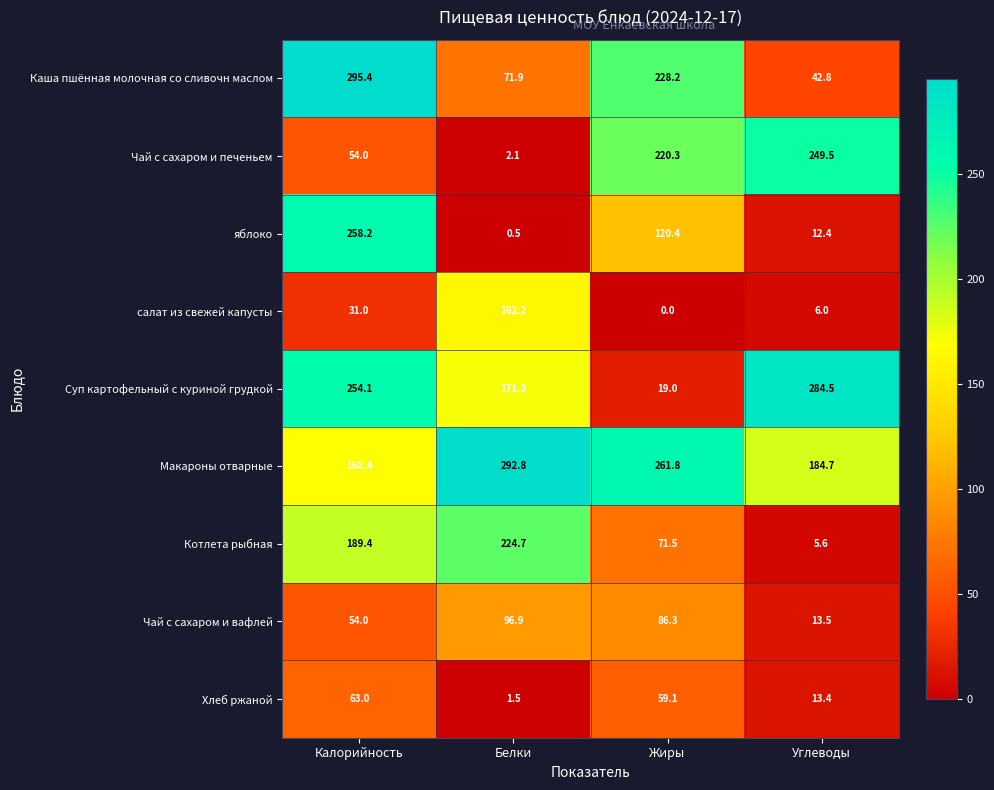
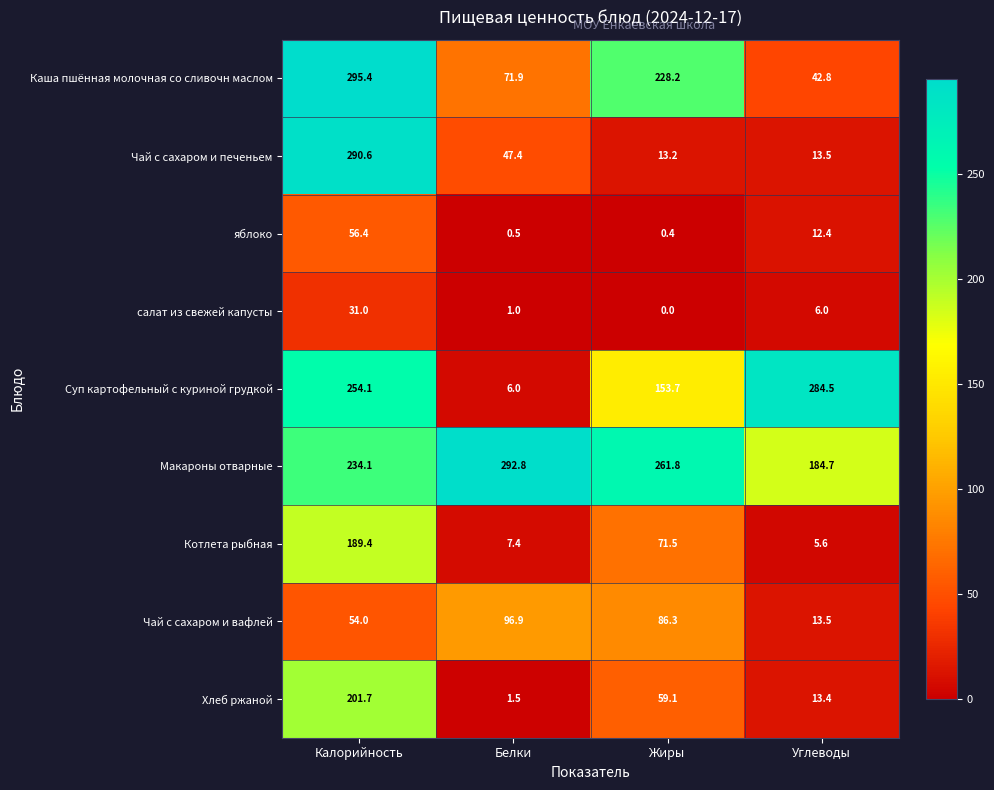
  {
    "Каша пшённая молочная со сливочн маслом": {
      "Калорийность": 295.4,
      "Белки": 71.9,
      "Жиры": 228.2,
      "Углеводы": 42.8
    },
    "Чай с сахаром и печеньем": {
-     "Калорийность": 54.0,
-     "Белки": 2.1,
-     "Жиры": 220.3,
-     "Углеводы": 249.5
+     "Калорийность": 290.6,
+     "Белки": 47.4,
+     "Жиры": 13.2,
+     "Углеводы": 13.5
    },
    "яблоко": {
-     "Калорийность": 258.2,
+     "Калорийность": 56.4,
      "Белки": 0.5,
-     "Жиры": 120.4,
+     "Жиры": 0.4,
      "Углеводы": 12.4
    },
    "салат из свежей капусты": {
      "Калорийность": 31.0,
-     "Белки": 162.2,
+     "Белки": 1.0,
      "Жиры": 0.0,
      "Углеводы": 6.0
    },
    "Суп картофельный с куриной грудкой": {
      "Калорийность": 254.1,
-     "Белки": 171.0,
-     "Жиры": 19.0,
+     "Белки": 6.0,
+     "Жиры": 153.7,
      "Углеводы": 284.5
    },
    "Макароны отварные": {
-     "Калорийность": 168.4,
+     "Калорийность": 234.1,
      "Белки": 292.8,
      "Жиры": 261.8,
      "Углеводы": 184.7
    },
    "Котлета рыбная": {
      "Калорийность": 189.4,
-     "Белки": 224.7,
+     "Белки": 7.4,
      "Жиры": 71.5,
      "Углеводы": 5.6
    },
    "Чай с сахаром и вафлей": {
      "Калорийность": 54.0,
      "Белки": 96.9,
      "Жиры": 86.3,
      "Углеводы": 13.5
    },
    "Хлеб ржаной": {
-     "Калорийность": 63.0,
+     "Калорийность": 201.7,
      "Белки": 1.5,
      "Жиры": 59.1,
      "Углеводы": 13.4
    }
  }
